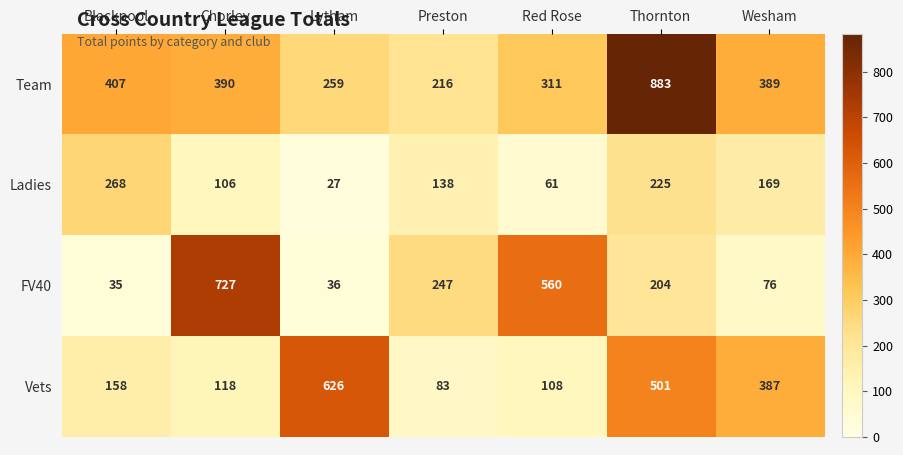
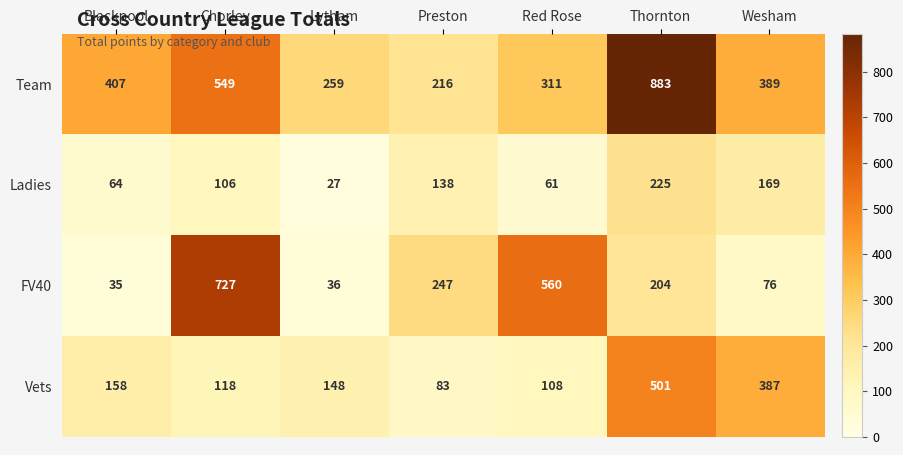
  {
    "Team": {
      "Blackpool": 407,
-     "Chorley": 390,
+     "Chorley": 549,
      "Lytham": 259,
      "Preston": 216,
      "Red Rose": 311,
      "Thornton": 883,
      "Wesham": 389
    },
    "Ladies": {
-     "Blackpool": 268,
+     "Blackpool": 64,
      "Chorley": 106,
      "Lytham": 27,
      "Preston": 138,
      "Red Rose": 61,
      "Thornton": 225,
      "Wesham": 169
    },
    "FV40": {
      "Blackpool": 35,
      "Chorley": 727,
      "Lytham": 36,
      "Preston": 247,
      "Red Rose": 560,
      "Thornton": 204,
      "Wesham": 76
    },
    "Vets": {
      "Blackpool": 158,
      "Chorley": 118,
-     "Lytham": 626,
+     "Lytham": 148,
      "Preston": 83,
      "Red Rose": 108,
      "Thornton": 501,
      "Wesham": 387
    }
  }
